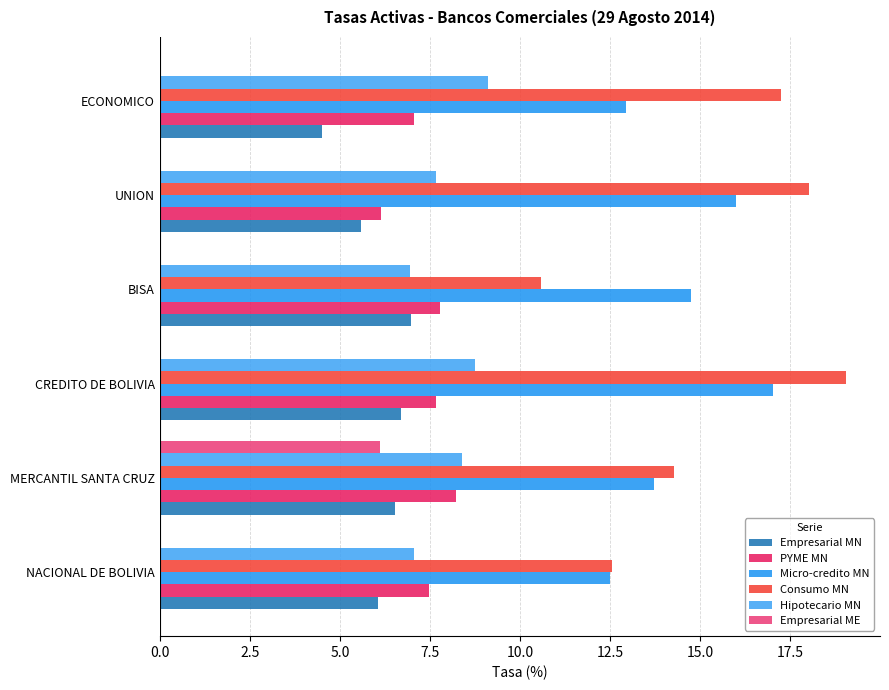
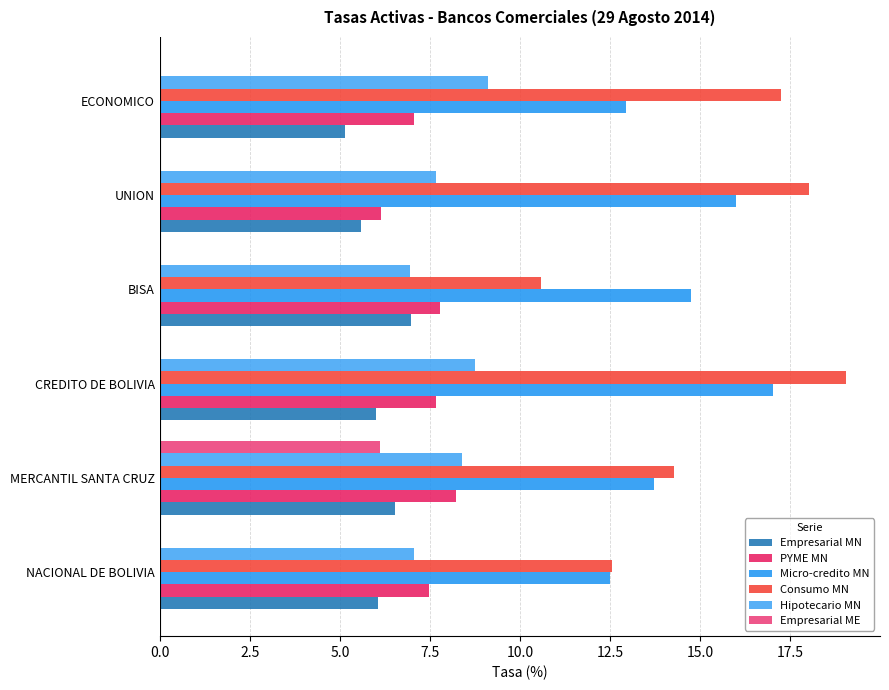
  {
    "Empresarial MN": {
-     "ECONOMICO": 4.5,
+     "ECONOMICO": 5.1,
      "UNION": 5.6,
      "BISA": 7.0,
-     "CREDITO DE BOLIVIA": 6.7,
+     "CREDITO DE BOLIVIA": 6.0,
      "MERCANTIL SANTA CRUZ": 6.5,
      "NACIONAL DE BOLIVIA": 6.1
    }
  }
